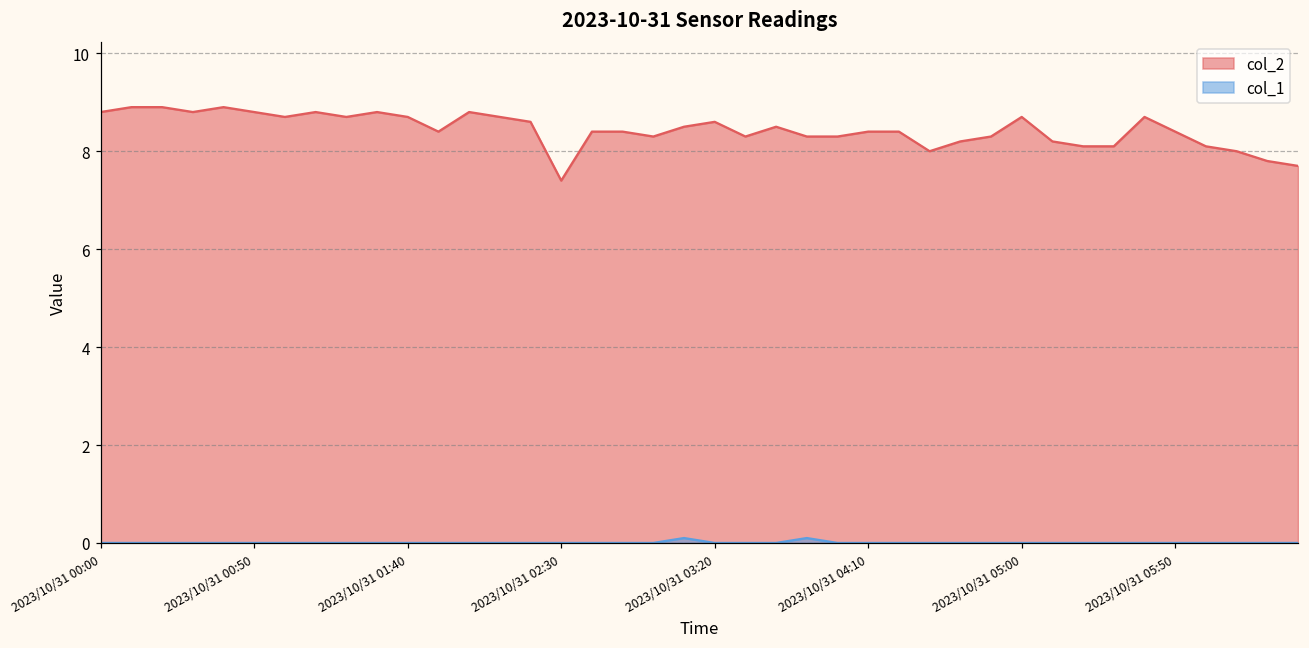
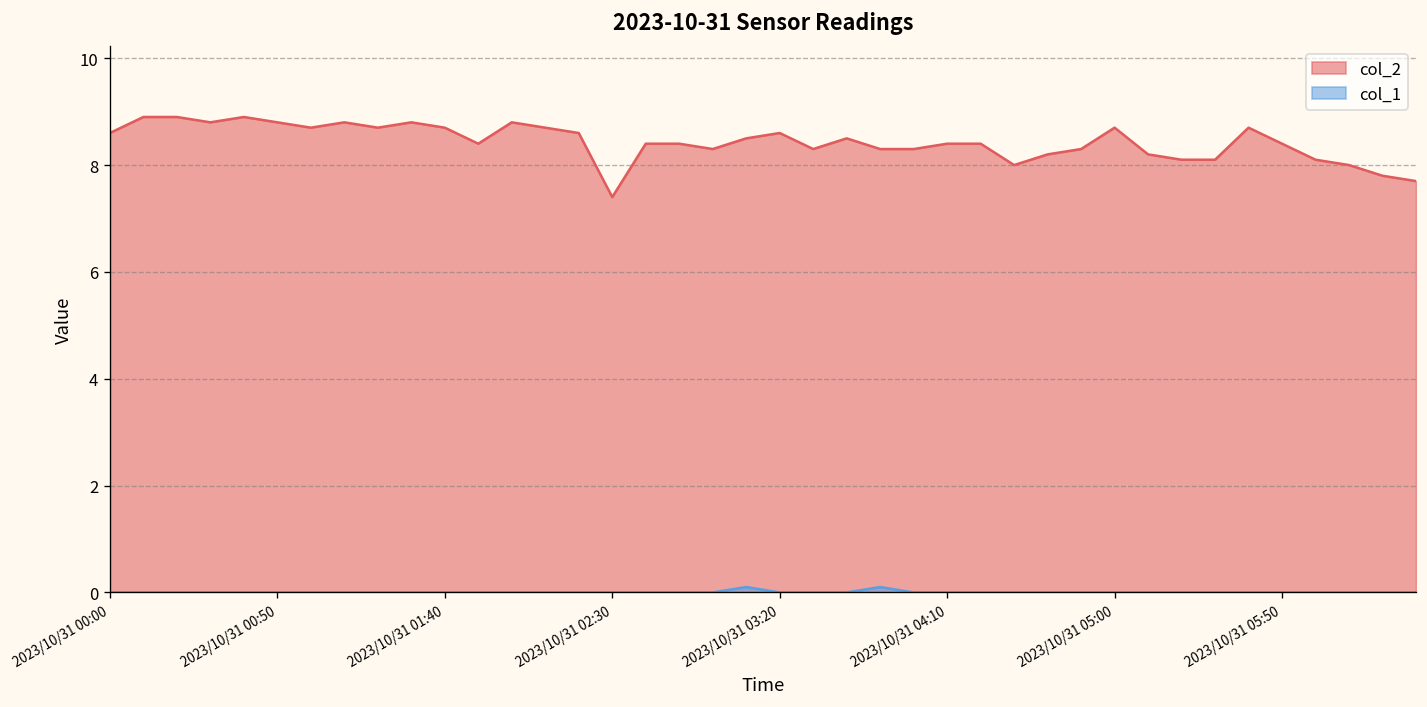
  {
    "col_2": {
-     "2023/10/31 00:00": 8.8,
+     "2023/10/31 00:00": 8.6,
      "2023/10/31 00:50": 8.8,
      "2023/10/31 01:40": 8.7,
      "2023/10/31 02:30": 7.4,
      "2023/10/31 03:20": 8.6,
      "2023/10/31 04:10": 8.4,
      "2023/10/31 05:00": 8.7,
      "2023/10/31 05:50": 8.4
    },
    "col_1": {
      "2023/10/31 00:00": 0.0,
      "2023/10/31 00:50": 0.0,
      "2023/10/31 01:40": 0.0,
      "2023/10/31 02:30": 0.0,
      "2023/10/31 03:20": 0.0,
      "2023/10/31 04:10": 0.0,
      "2023/10/31 05:00": 0.0,
      "2023/10/31 05:50": 0.0
    }
  }
